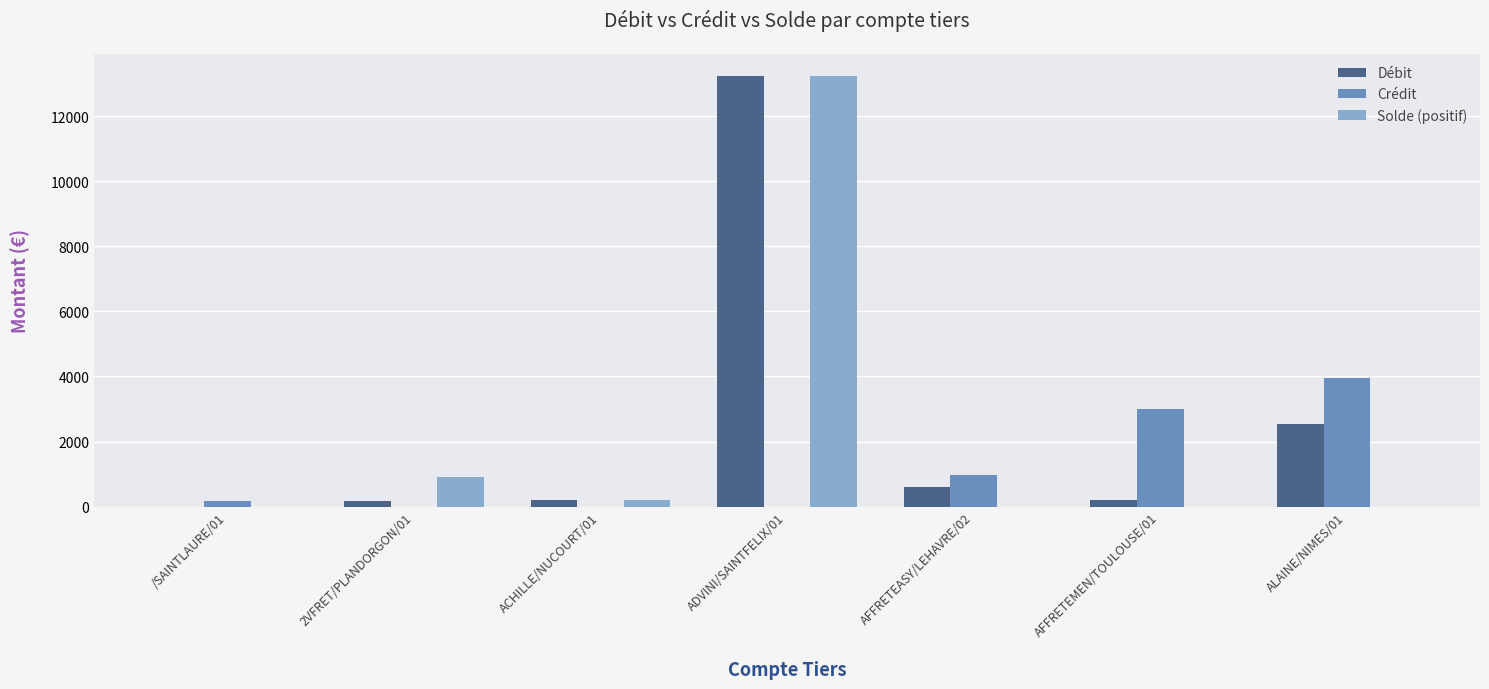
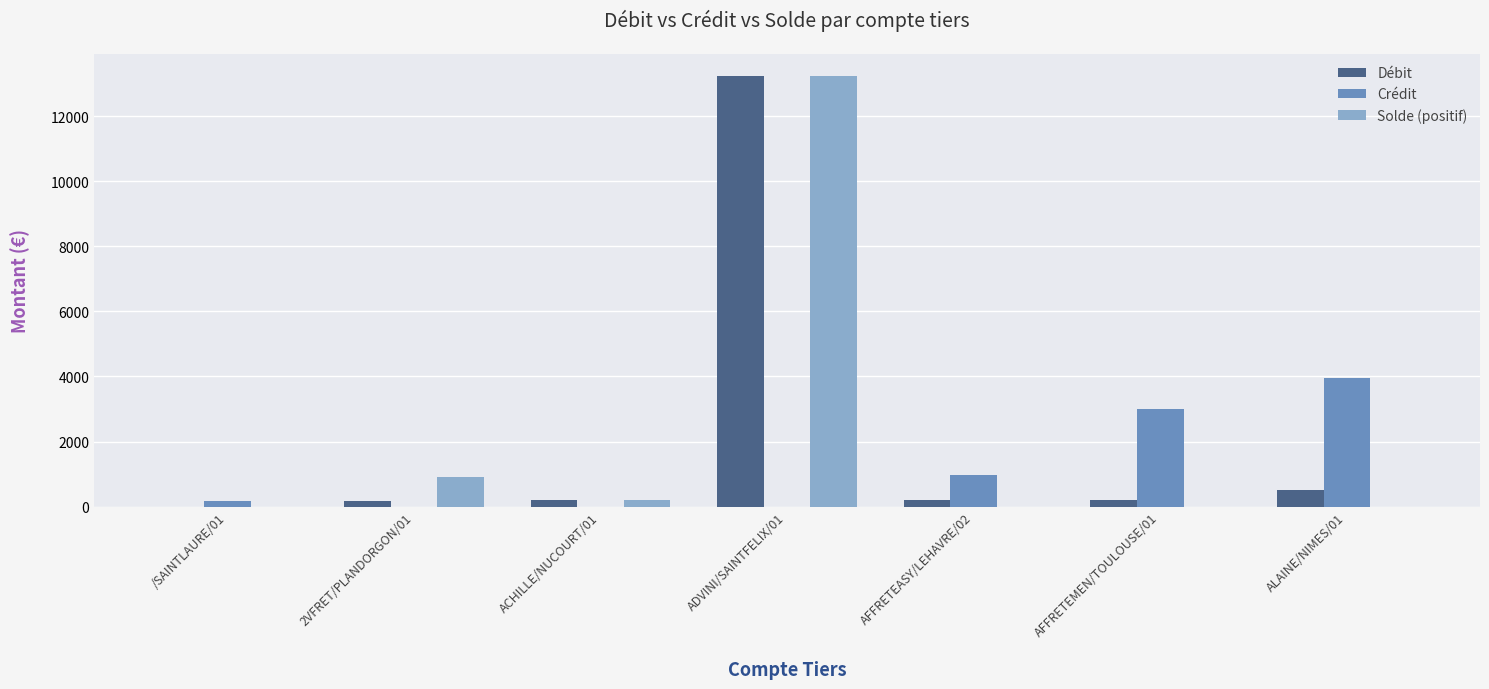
  {
    "Débit": {
      "/SAINTLAURE/01": 0,
      "2VFRET/PLANDORGON/01": 200,
      "ACHILLE/NUCOURT/01": 200,
      "ADVINI/SAINTFELIX/01": 13200,
-     "AFFRETEASY/LEHAVRE/02": 600,
+     "AFFRETEASY/LEHAVRE/02": 200,
      "AFFRETEMEN/TOULOUSE/01": 200,
-     "ALAINE/NIMES/01": 2600
+     "ALAINE/NIMES/01": 500
    }
  }
